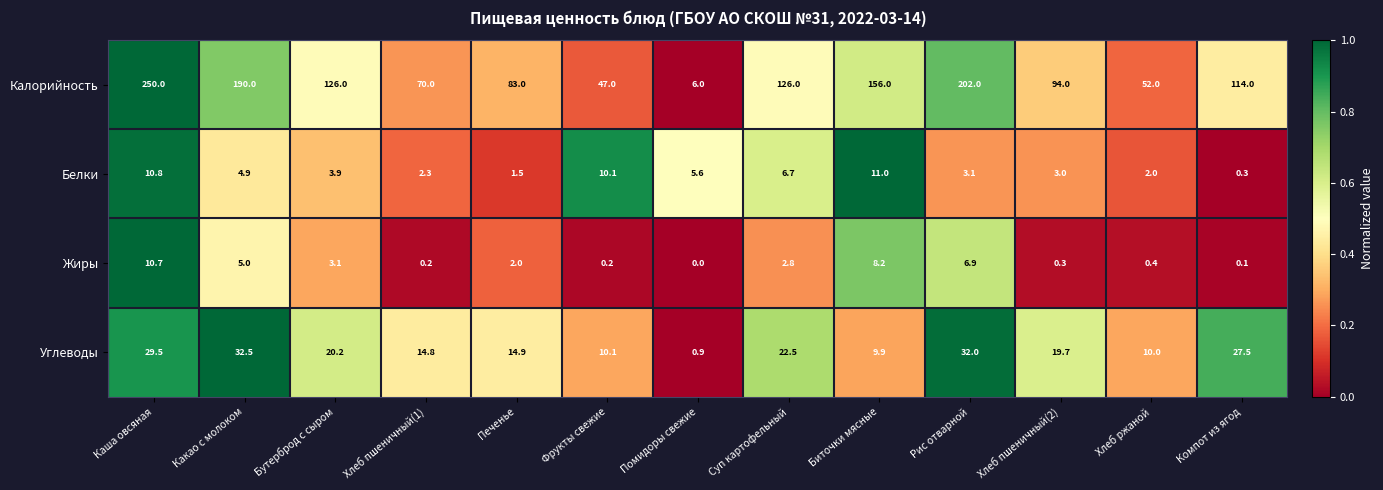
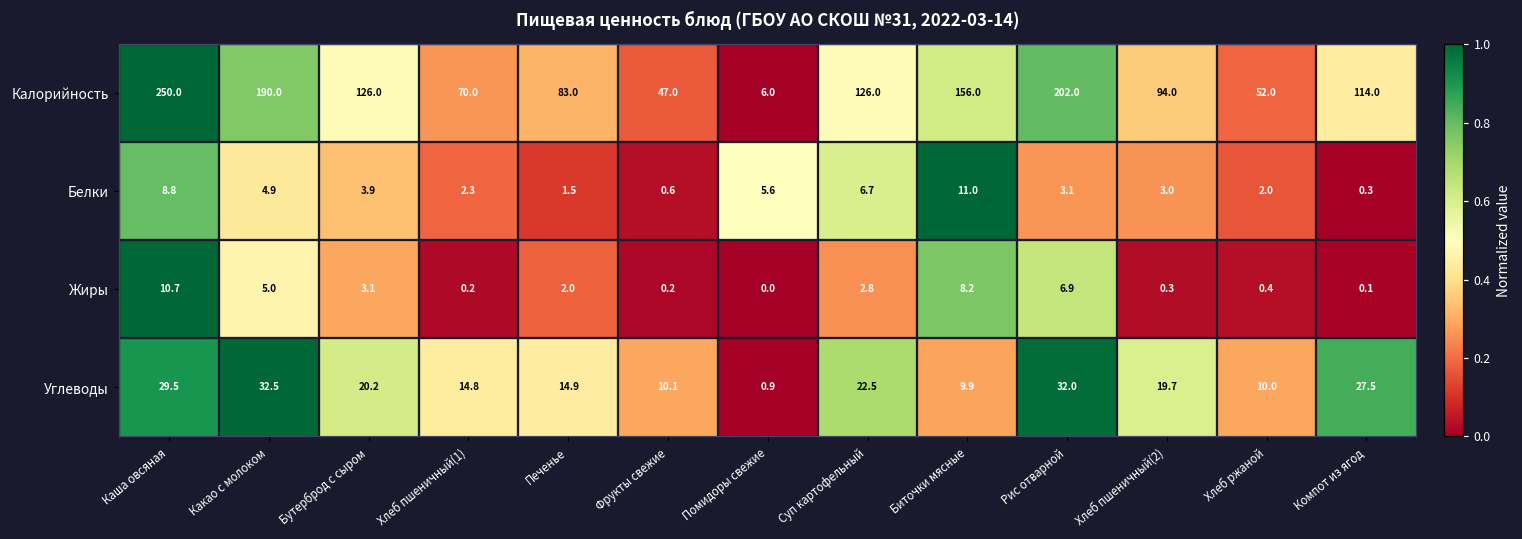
  {
    "Калорийность": {
      "Каша овсяная": 250.0,
      "Какао с молоком": 190.0,
      "Бутерброд с сыром": 126.0,
      "Хлеб пшеничный(1)": 70.0,
      "Печенье": 83.0,
      "Фрукты свежие": 47.0,
      "Помидоры свежие": 6.0,
      "Суп картофельный": 126.0,
      "Биточки мясные": 156.0,
      "Рис отварной": 202.0,
      "Хлеб пшеничный(2)": 94.0,
      "Хлеб ржаной": 52.0,
      "Компот из ягод": 114.0
    },
    "Белки": {
-     "Каша овсяная": 10.8,
+     "Каша овсяная": 8.8,
      "Какао с молоком": 4.9,
      "Бутерброд с сыром": 3.9,
      "Хлеб пшеничный(1)": 2.3,
      "Печенье": 1.5,
-     "Фрукты свежие": 10.1,
+     "Фрукты свежие": 0.6,
      "Помидоры свежие": 5.6,
      "Суп картофельный": 6.7,
      "Биточки мясные": 11.0,
      "Рис отварной": 3.1,
      "Хлеб пшеничный(2)": 3.0,
      "Хлеб ржаной": 2.0,
      "Компот из ягод": 0.3
    },
    "Жиры": {
      "Каша овсяная": 10.7,
      "Какао с молоком": 5.0,
      "Бутерброд с сыром": 3.1,
      "Хлеб пшеничный(1)": 0.2,
      "Печенье": 2.0,
      "Фрукты свежие": 0.2,
      "Помидоры свежие": 0.0,
      "Суп картофельный": 2.8,
      "Биточки мясные": 8.2,
      "Рис отварной": 6.9,
      "Хлеб пшеничный(2)": 0.3,
      "Хлеб ржаной": 0.4,
      "Компот из ягод": 0.1
    },
    "Углеводы": {
      "Каша овсяная": 29.5,
      "Какао с молоком": 32.5,
      "Бутерброд с сыром": 20.2,
      "Хлеб пшеничный(1)": 14.8,
      "Печенье": 14.9,
      "Фрукты свежие": 10.1,
      "Помидоры свежие": 0.9,
      "Суп картофельный": 22.5,
      "Биточки мясные": 9.9,
      "Рис отварной": 32.0,
      "Хлеб пшеничный(2)": 19.7,
      "Хлеб ржаной": 10.0,
      "Компот из ягод": 27.5
    }
  }
